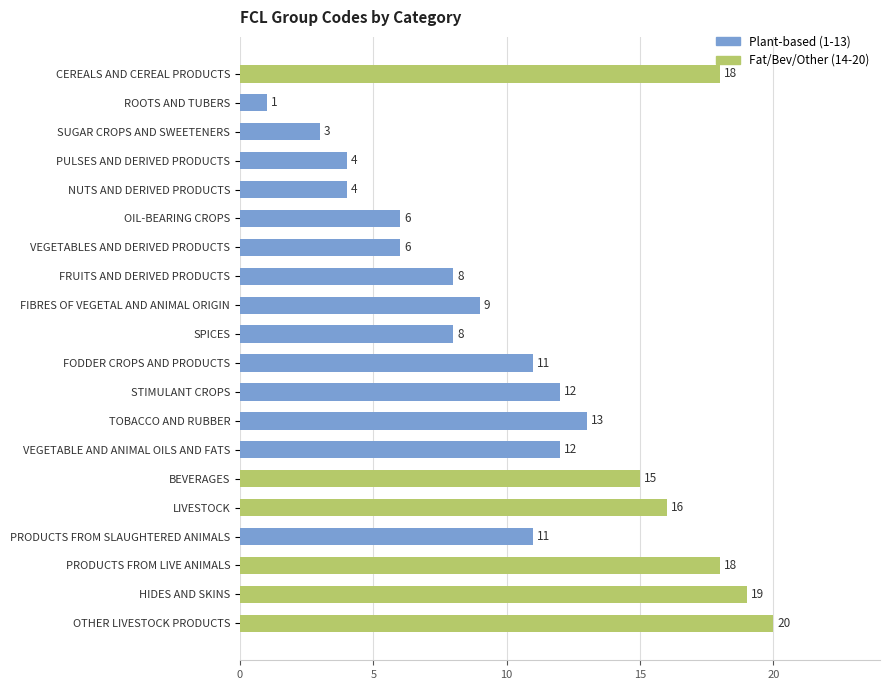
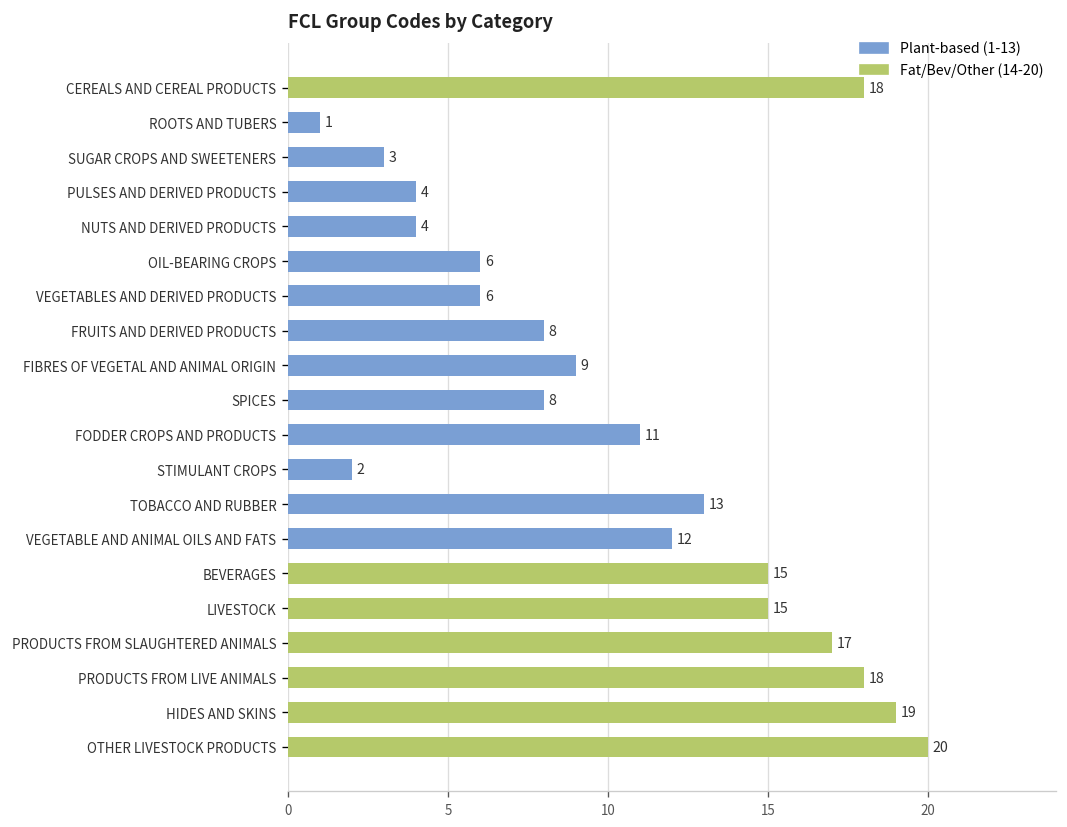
  {
    "CEREALS AND CEREAL PRODUCTS": 18,
    "ROOTS AND TUBERS": 1,
    "SUGAR CROPS AND SWEETENERS": 3,
    "PULSES AND DERIVED PRODUCTS": 4,
    "NUTS AND DERIVED PRODUCTS": 4,
    "OIL-BEARING CROPS": 6,
    "VEGETABLES AND DERIVED PRODUCTS": 6,
    "FRUITS AND DERIVED PRODUCTS": 8,
    "FIBRES OF VEGETAL AND ANIMAL ORIGIN": 9,
    "SPICES": 8,
    "FODDER CROPS AND PRODUCTS": 11,
-   "STIMULANT CROPS": 12,
+   "STIMULANT CROPS": 2,
    "TOBACCO AND RUBBER": 13,
    "VEGETABLE AND ANIMAL OILS AND FATS": 12,
    "BEVERAGES": 15,
-   "LIVESTOCK": 16,
-   "PRODUCTS FROM SLAUGHTERED ANIMALS": 11,
+   "LIVESTOCK": 15,
+   "PRODUCTS FROM SLAUGHTERED ANIMALS": 17,
    "PRODUCTS FROM LIVE ANIMALS": 18,
    "HIDES AND SKINS": 19,
    "OTHER LIVESTOCK PRODUCTS": 20
  }
